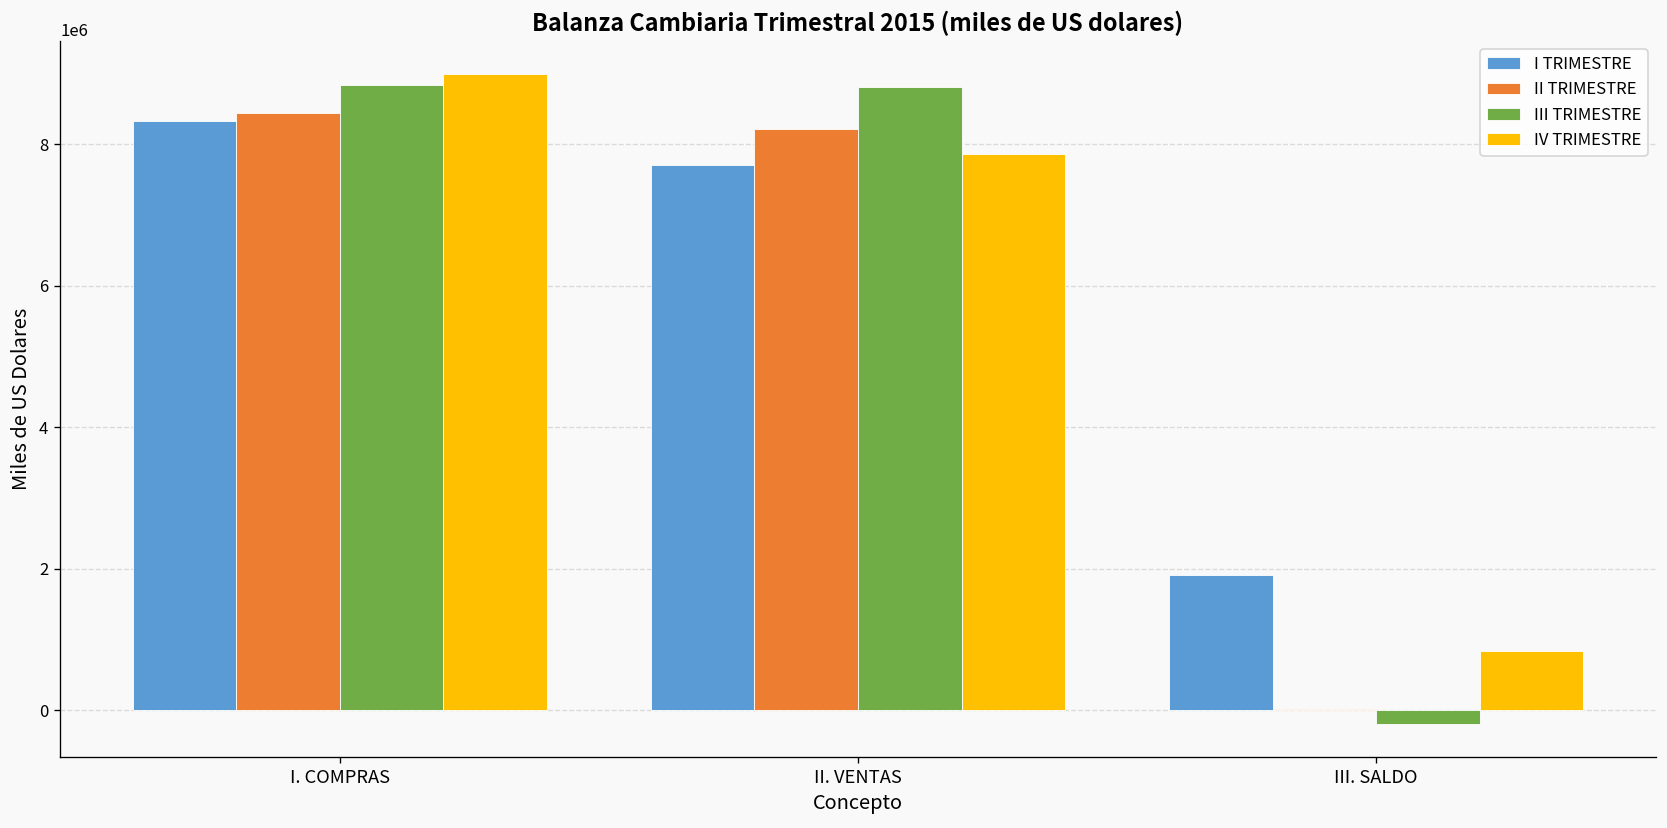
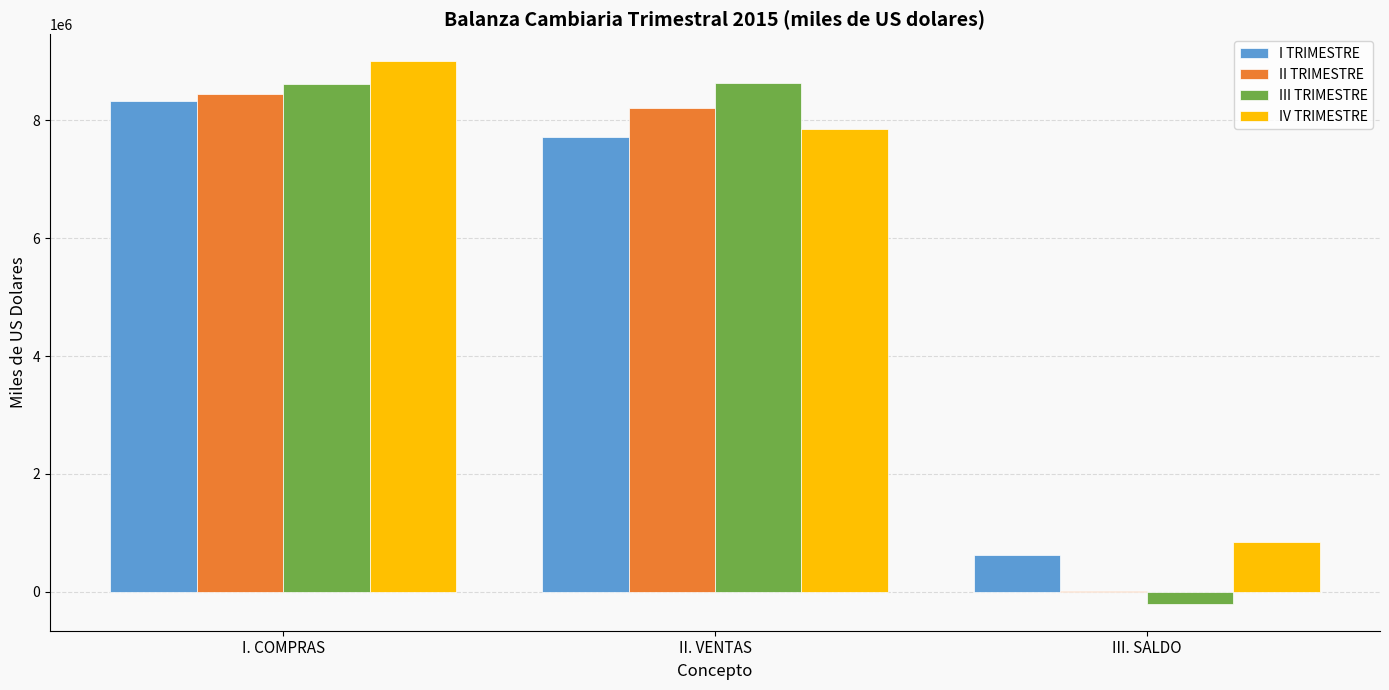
  {
    "I TRIMESTRE": {
      "I. COMPRAS": 8300000,
      "II. VENTAS": 7700000,
-     "III. SALDO": 1900000
+     "III. SALDO": 600000
    },
    "II TRIMESTRE": {
      "I. COMPRAS": 8400000,
      "II. VENTAS": 8200000
    },
    "III TRIMESTRE": {
-     "I. COMPRAS": 8800000,
-     "II. VENTAS": 8800000,
+     "I. COMPRAS": 8600000,
+     "II. VENTAS": 8600000,
      "III. SALDO": -200000
    },
    "IV TRIMESTRE": {
      "I. COMPRAS": 9000000,
      "II. VENTAS": 7900000,
      "III. SALDO": 800000
    }
  }
